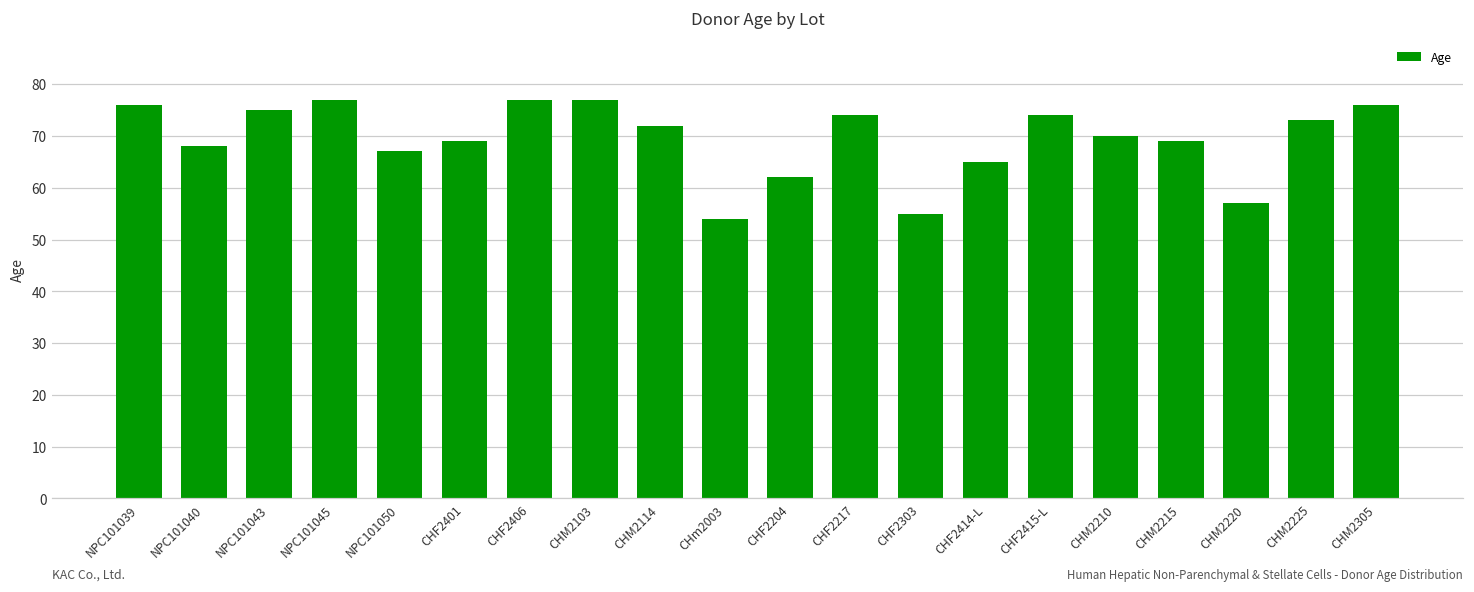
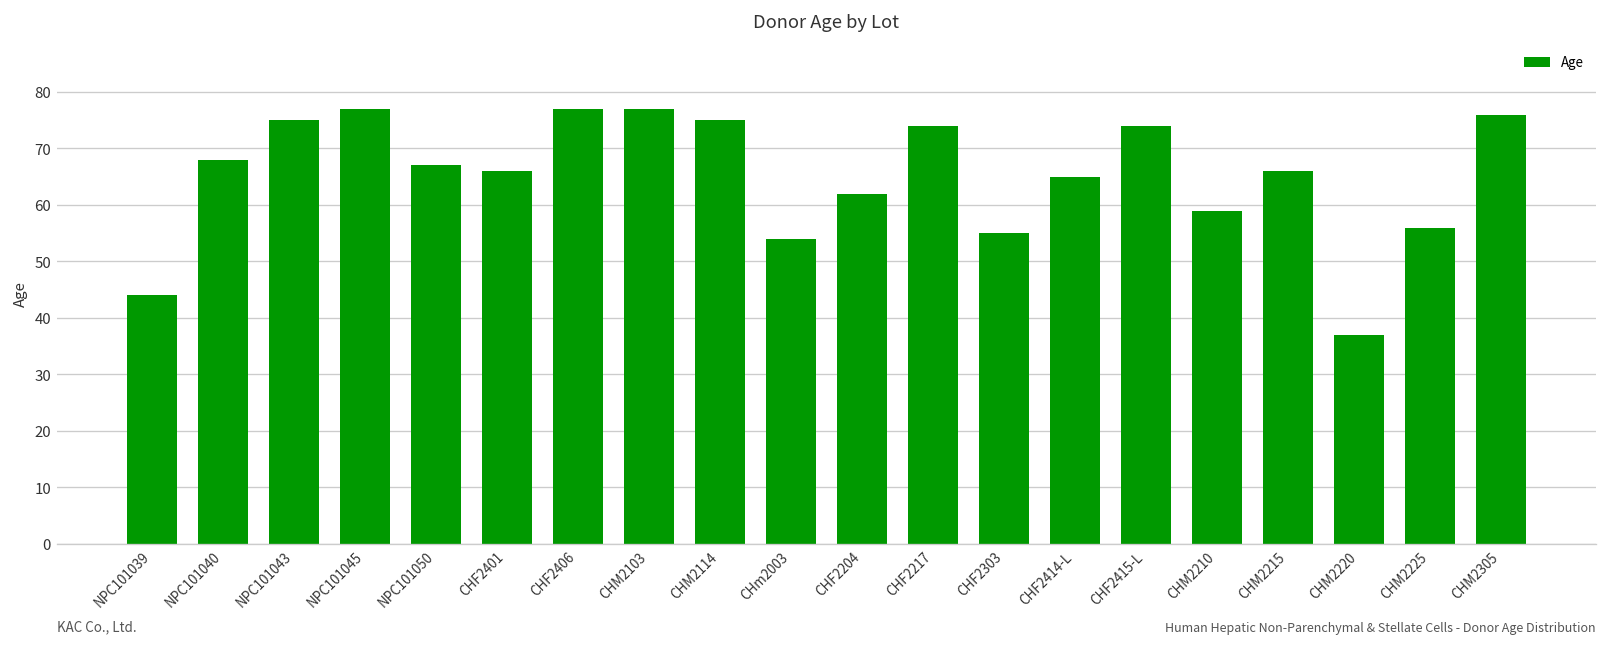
  {
-   "NPC101039": 76,
+   "NPC101039": 44,
    "NPC101040": 68,
    "NPC101043": 75,
    "NPC101045": 77,
    "NPC101050": 67,
-   "CHF2401": 69,
+   "CHF2401": 66,
    "CHF2406": 77,
    "CHM2103": 77,
-   "CHM2114": 72,
+   "CHM2114": 75,
    "CHm2003": 54,
    "CHF2204": 62,
    "CHF2217": 74,
    "CHF2303": 55,
    "CHF2414-L": 65,
    "CHF2415-L": 74,
-   "CHM2210": 70,
-   "CHM2215": 69,
-   "CHM2220": 57,
-   "CHM2225": 73,
+   "CHM2210": 59,
+   "CHM2215": 66,
+   "CHM2220": 37,
+   "CHM2225": 56,
    "CHM2305": 76
  }
